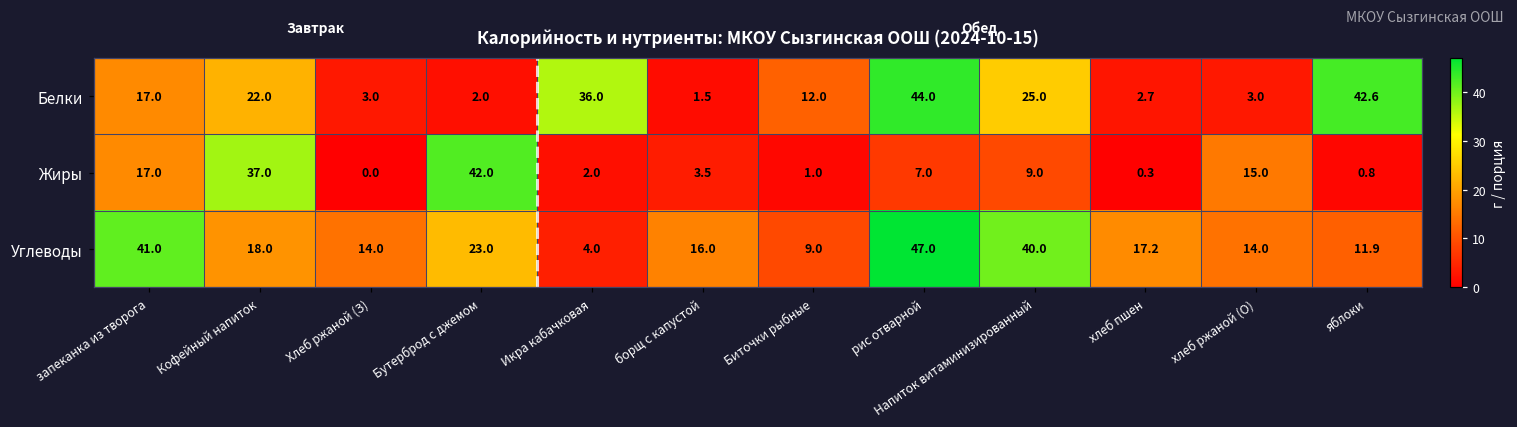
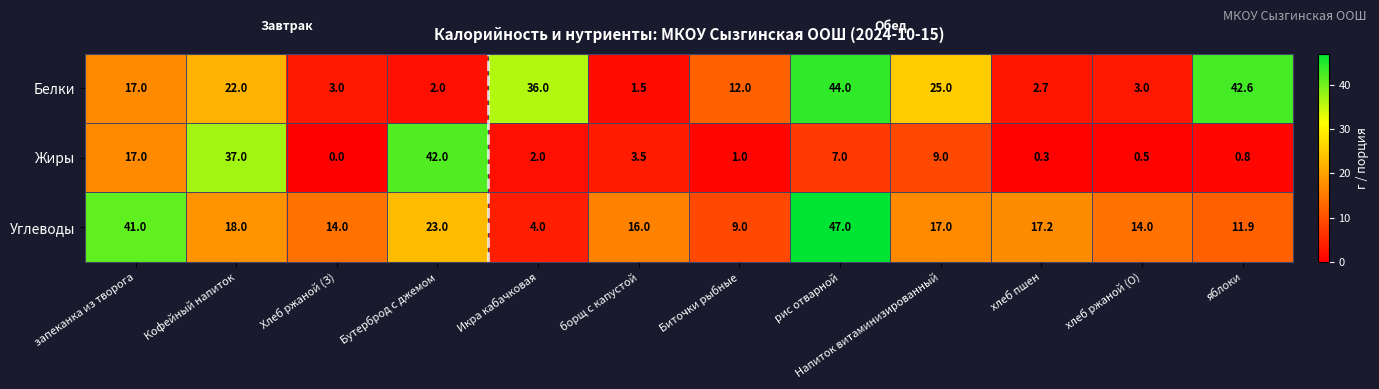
  {
    "Белки": {
      "запеканка из творога": 17.0,
      "Кофейный напиток": 22.0,
      "Хлеб ржаной (З)": 3.0,
      "Бутерброд с джемом": 2.0,
      "Икра кабачковая": 36.0,
      "борщ с капустой": 1.5,
      "Биточки рыбные": 12.0,
      "рис отварной": 44.0,
      "Напиток витаминизированный": 25.0,
      "хлеб пшен": 2.7,
      "хлеб ржаной (О)": 3.0,
      "яблоки": 42.6
    },
    "Жиры": {
      "запеканка из творога": 17.0,
      "Кофейный напиток": 37.0,
      "Хлеб ржаной (З)": 0.0,
      "Бутерброд с джемом": 42.0,
      "Икра кабачковая": 2.0,
      "борщ с капустой": 3.5,
      "Биточки рыбные": 1.0,
      "рис отварной": 7.0,
      "Напиток витаминизированный": 9.0,
      "хлеб пшен": 0.3,
-     "хлеб ржаной (О)": 15.0,
+     "хлеб ржаной (О)": 0.5,
      "яблоки": 0.8
    },
    "Углеводы": {
      "запеканка из творога": 41.0,
      "Кофейный напиток": 18.0,
      "Хлеб ржаной (З)": 14.0,
      "Бутерброд с джемом": 23.0,
      "Икра кабачковая": 4.0,
      "борщ с капустой": 16.0,
      "Биточки рыбные": 9.0,
      "рис отварной": 47.0,
-     "Напиток витаминизированный": 40.0,
+     "Напиток витаминизированный": 17.0,
      "хлеб пшен": 17.2,
      "хлеб ржаной (О)": 14.0,
      "яблоки": 11.9
    }
  }
